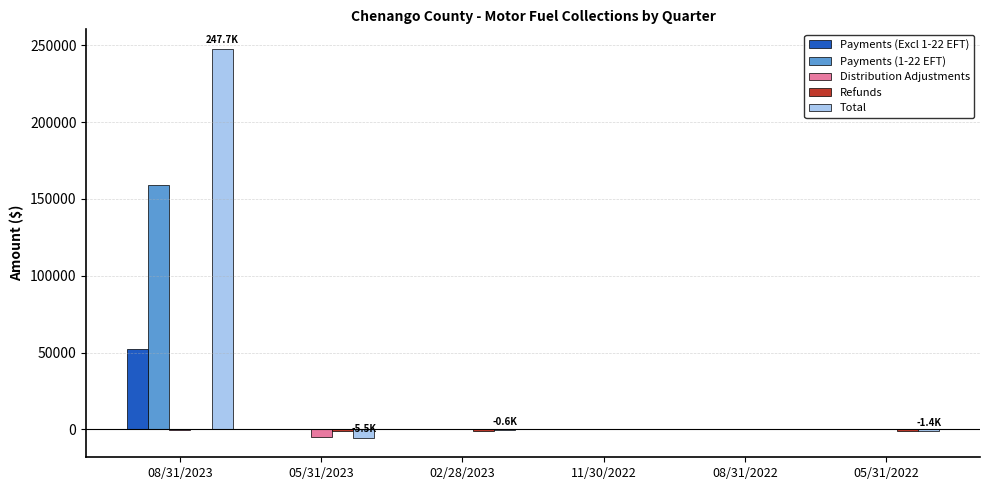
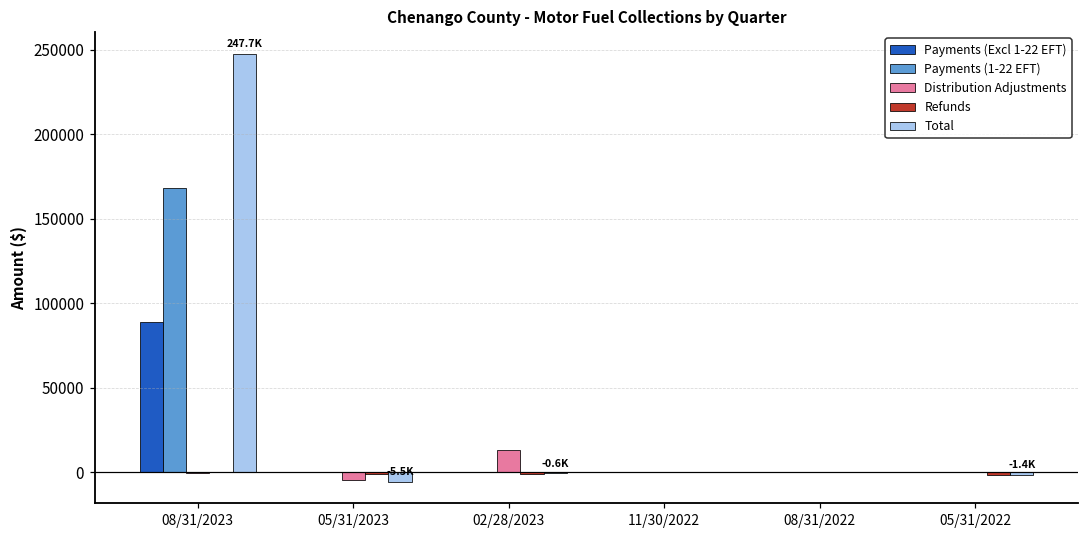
  {
    "Payments (Excl 1-22 EFT)": {
-     "08/31/2023": "52000",
+     "08/31/2023": "89000",
      "11/30/2022": "0",
      "08/31/2022": "0",
      "05/31/2022": "0"
    },
    "Payments (1-22 EFT)": {
-     "08/31/2023": "159000",
+     "08/31/2023": "168000",
      "05/31/2023": "0",
      "02/28/2023": "0",
      "11/30/2022": "0",
      "08/31/2022": "0",
      "05/31/2022": "0"
    },
    "Distribution Adjustments": {
      "05/31/2023": "-5000",
-     "02/28/2023": "0"
+     "02/28/2023": "13000"
    },
    "Refunds": {
      "08/31/2023": "0"
    },
    "Total": {
      "08/31/2023": "247.7K",
      "05/31/2023": "-5.5K",
      "02/28/2023": "-0.6K",
      "05/31/2022": "-1.4K"
    }
  }
